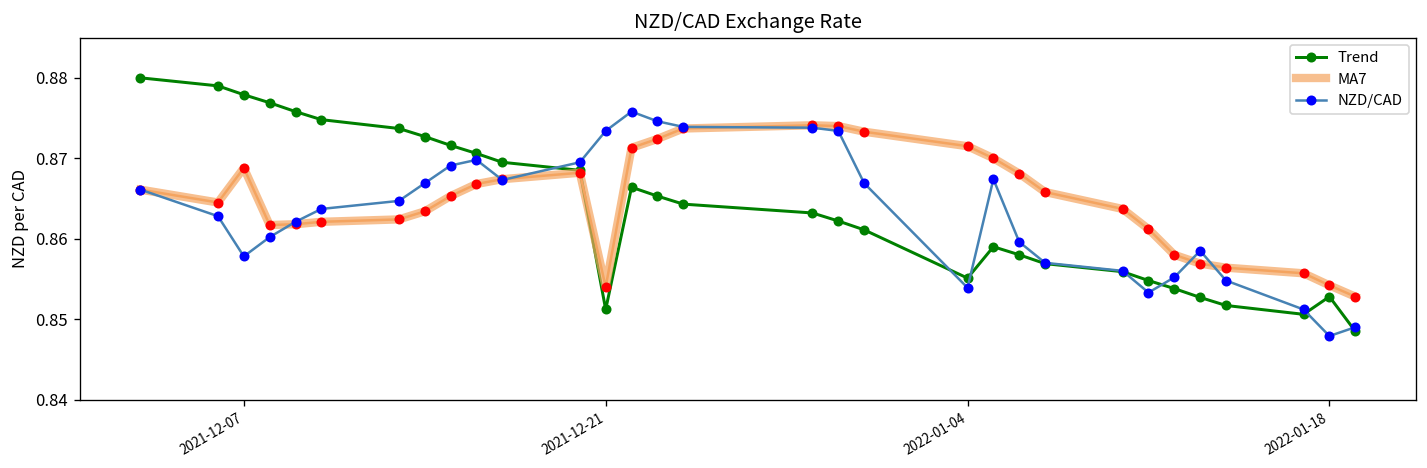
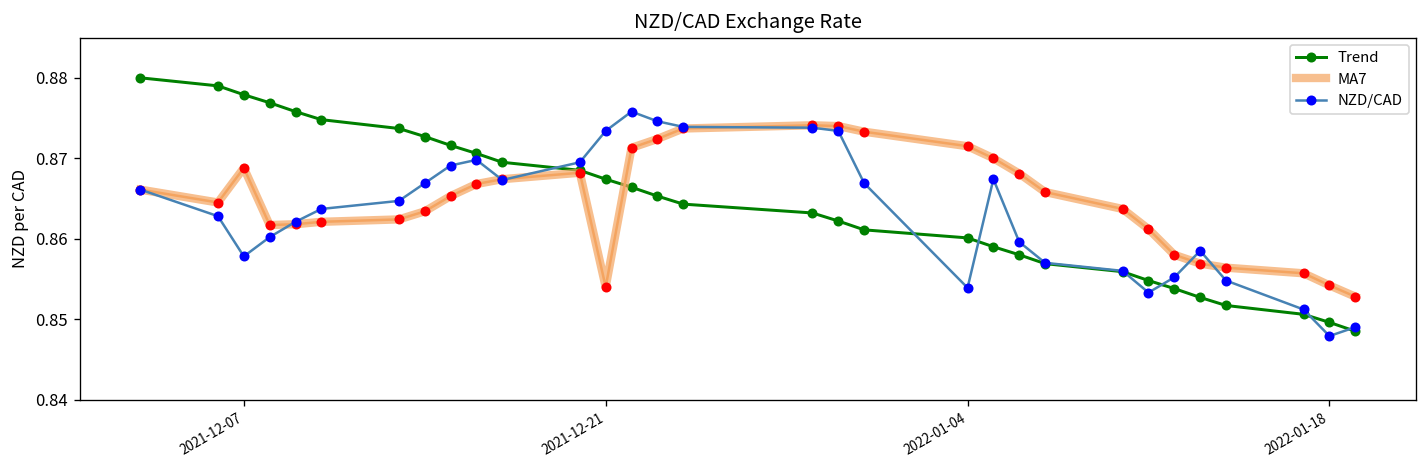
  {
    "Trend": {
      "2021-12-07": 0.878,
-     "2021-12-21": 0.851,
-     "2022-01-04": 0.855,
-     "2022-01-18": 0.853
+     "2021-12-21": 0.867,
+     "2022-01-04": 0.860,
+     "2022-01-18": 0.850
    },
    "MA7": {
      "2021-12-07": 0.869,
      "2021-12-21": 0.854,
      "2022-01-04": 0.872,
      "2022-01-18": 0.854
    },
    "NZD/CAD": {
      "2021-12-07": 0.858,
      "2021-12-21": 0.873,
      "2022-01-04": 0.854,
      "2022-01-18": 0.848
    }
  }
